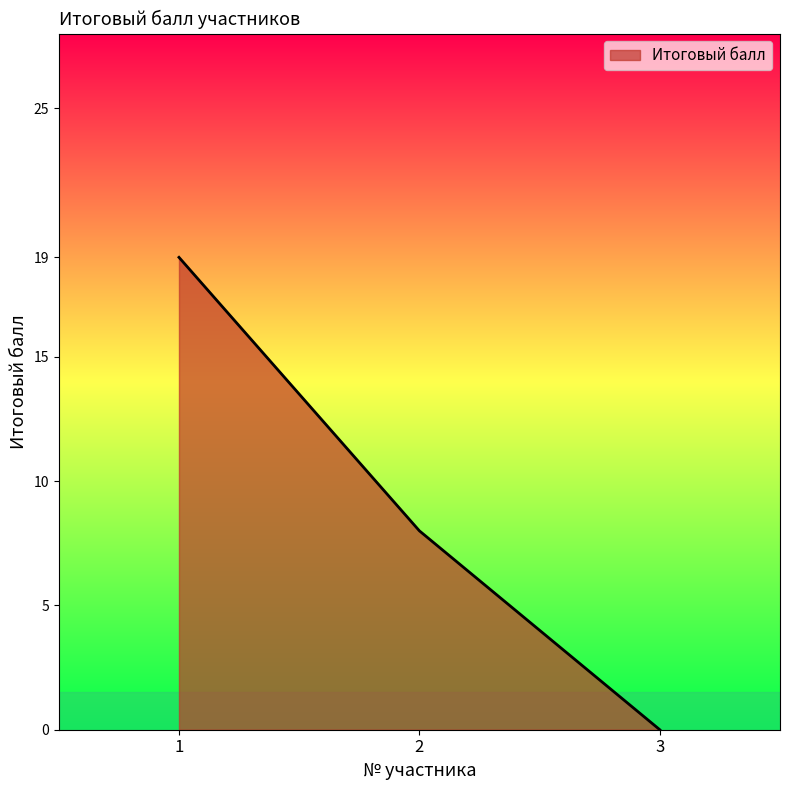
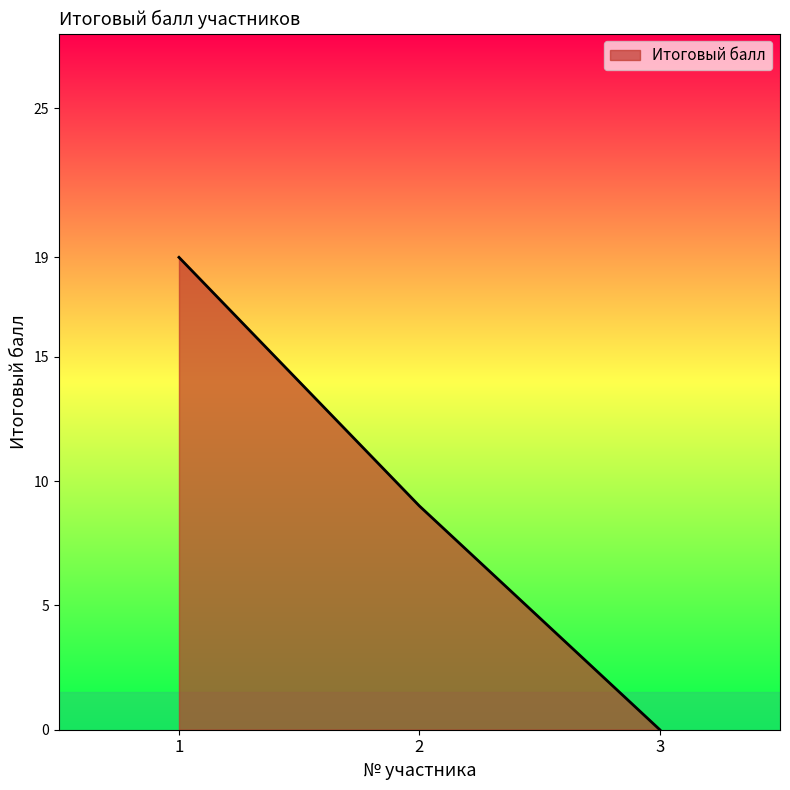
  {
    "1": 19,
-   "2": 8
+   "2": 9
  }
